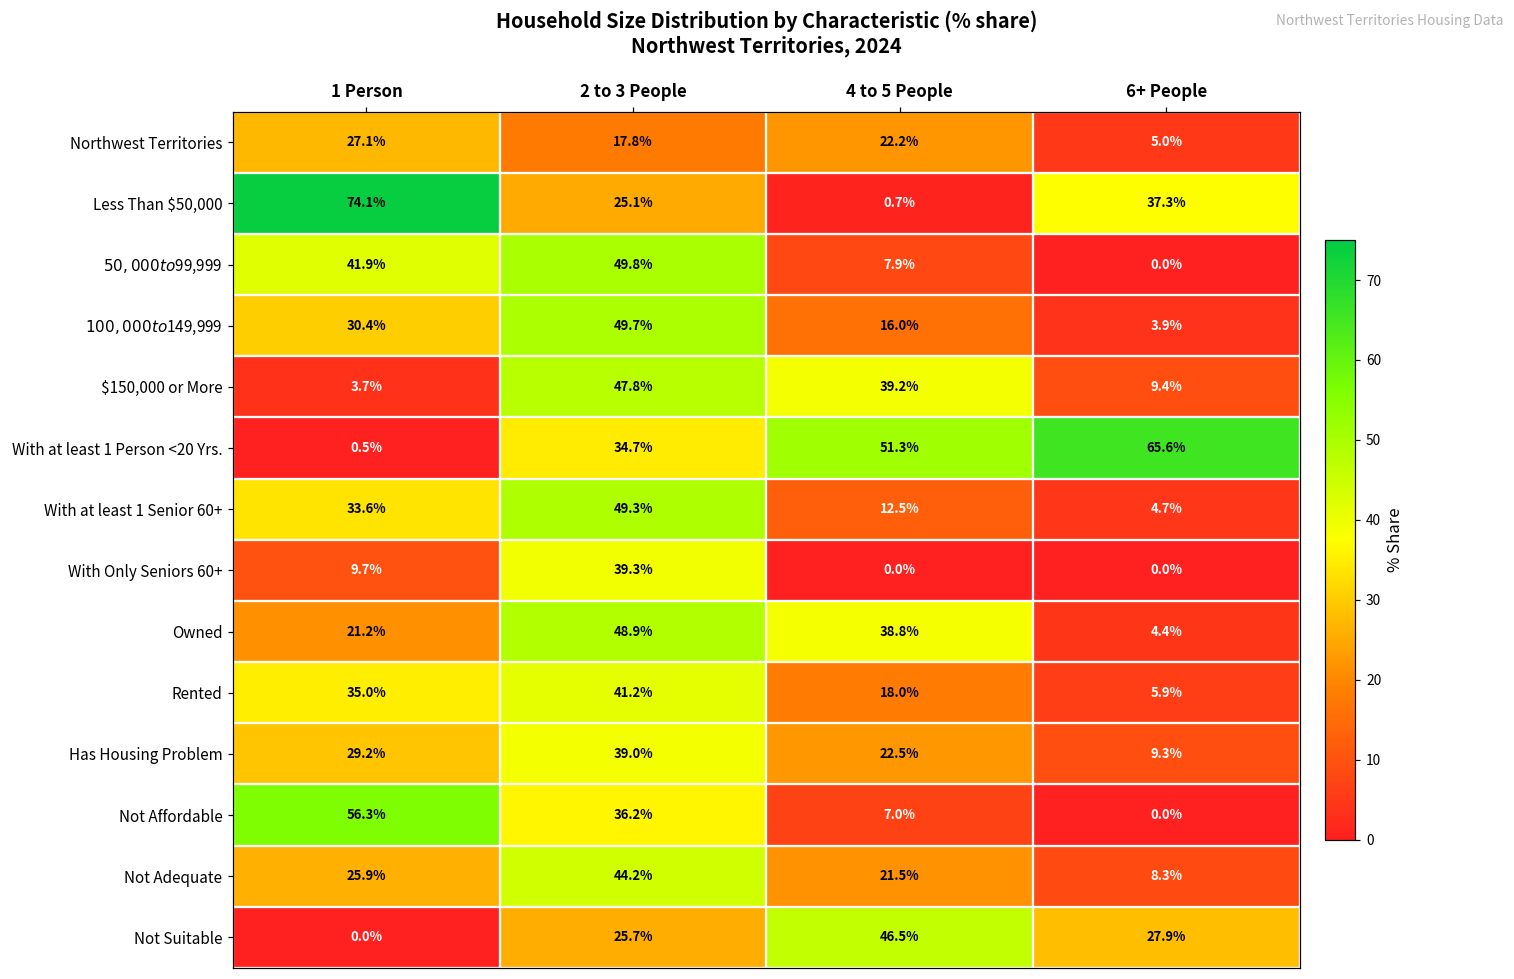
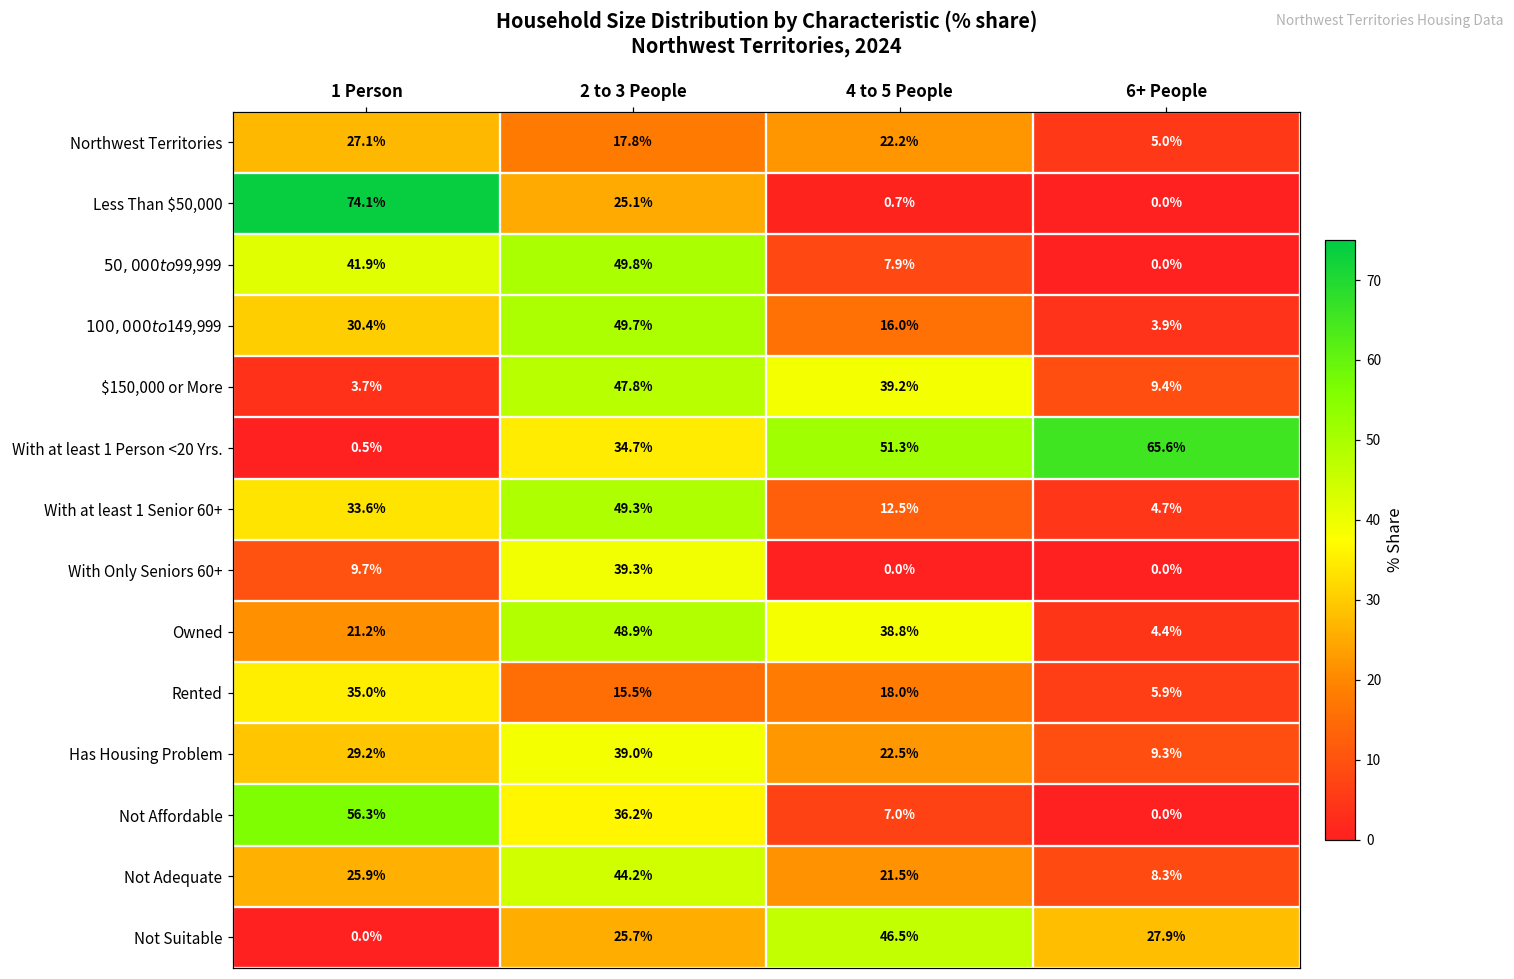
  {
    "Northwest Territories": {
      "1 Person": "27.1%",
      "2 to 3 People": "17.8%",
      "4 to 5 People": "22.2%",
      "6+ People": "5.0%"
    },
    "Less Than $50,000": {
      "1 Person": "74.1%",
      "2 to 3 People": "25.1%",
      "4 to 5 People": "0.7%",
-     "6+ People": "37.3%"
+     "6+ People": "0.0%"
    },
    "$150,000 or More": {
      "1 Person": "3.7%",
      "2 to 3 People": "47.8%",
      "4 to 5 People": "39.2%",
      "6+ People": "9.4%"
    },
    "With at least 1 Person <20 Yrs.": {
      "1 Person": "0.5%",
      "2 to 3 People": "34.7%",
      "4 to 5 People": "51.3%",
      "6+ People": "65.6%"
    },
    "With at least 1 Senior 60+": {
      "1 Person": "33.6%",
      "2 to 3 People": "49.3%",
      "4 to 5 People": "12.5%",
      "6+ People": "4.7%"
    },
    "With Only Seniors 60+": {
      "1 Person": "9.7%",
      "2 to 3 People": "39.3%",
      "4 to 5 People": "0.0%",
      "6+ People": "0.0%"
    },
    "Owned": {
      "1 Person": "21.2%",
      "2 to 3 People": "48.9%",
      "4 to 5 People": "38.8%",
      "6+ People": "4.4%"
    },
    "Rented": {
      "1 Person": "35.0%",
-     "2 to 3 People": "41.2%",
+     "2 to 3 People": "15.5%",
      "4 to 5 People": "18.0%",
      "6+ People": "5.9%"
    },
    "Has Housing Problem": {
      "1 Person": "29.2%",
      "2 to 3 People": "39.0%",
      "4 to 5 People": "22.5%",
      "6+ People": "9.3%"
    },
    "Not Affordable": {
      "1 Person": "56.3%",
      "2 to 3 People": "36.2%",
      "4 to 5 People": "7.0%",
      "6+ People": "0.0%"
    },
    "Not Adequate": {
      "1 Person": "25.9%",
      "2 to 3 People": "44.2%",
      "4 to 5 People": "21.5%",
      "6+ People": "8.3%"
    },
    "Not Suitable": {
      "1 Person": "0.0%",
      "2 to 3 People": "25.7%",
      "4 to 5 People": "46.5%",
      "6+ People": "27.9%"
    }
  }
